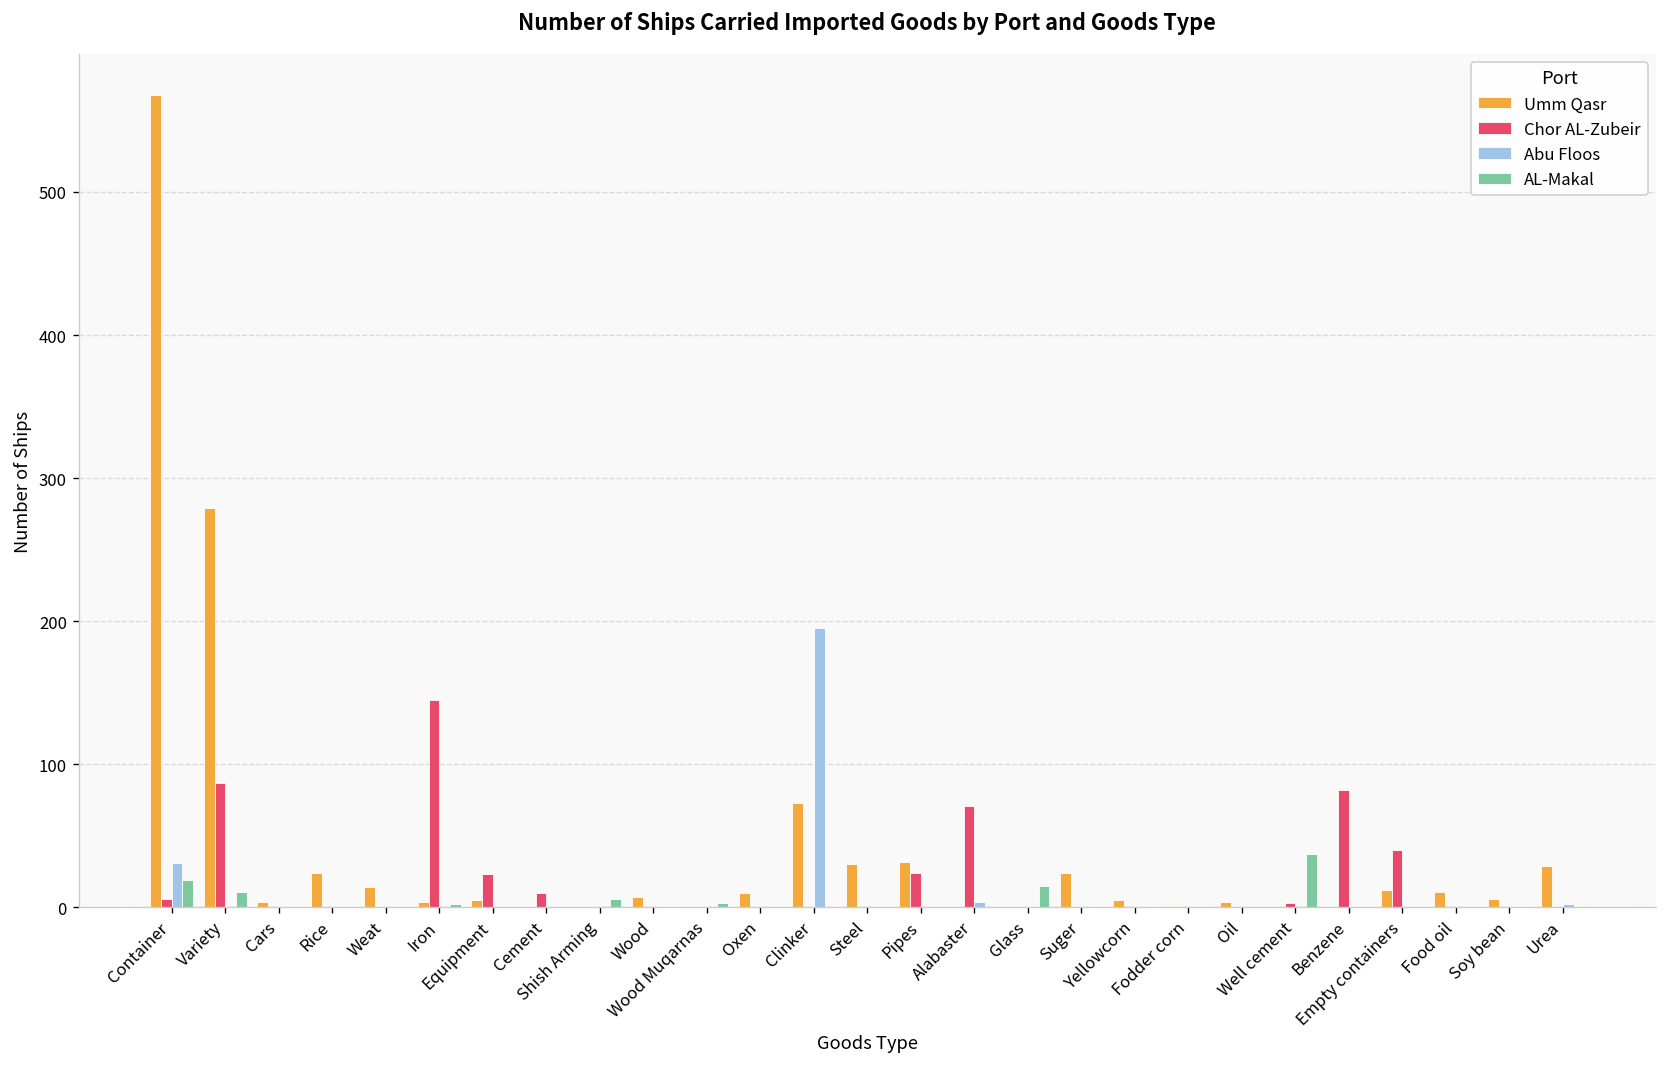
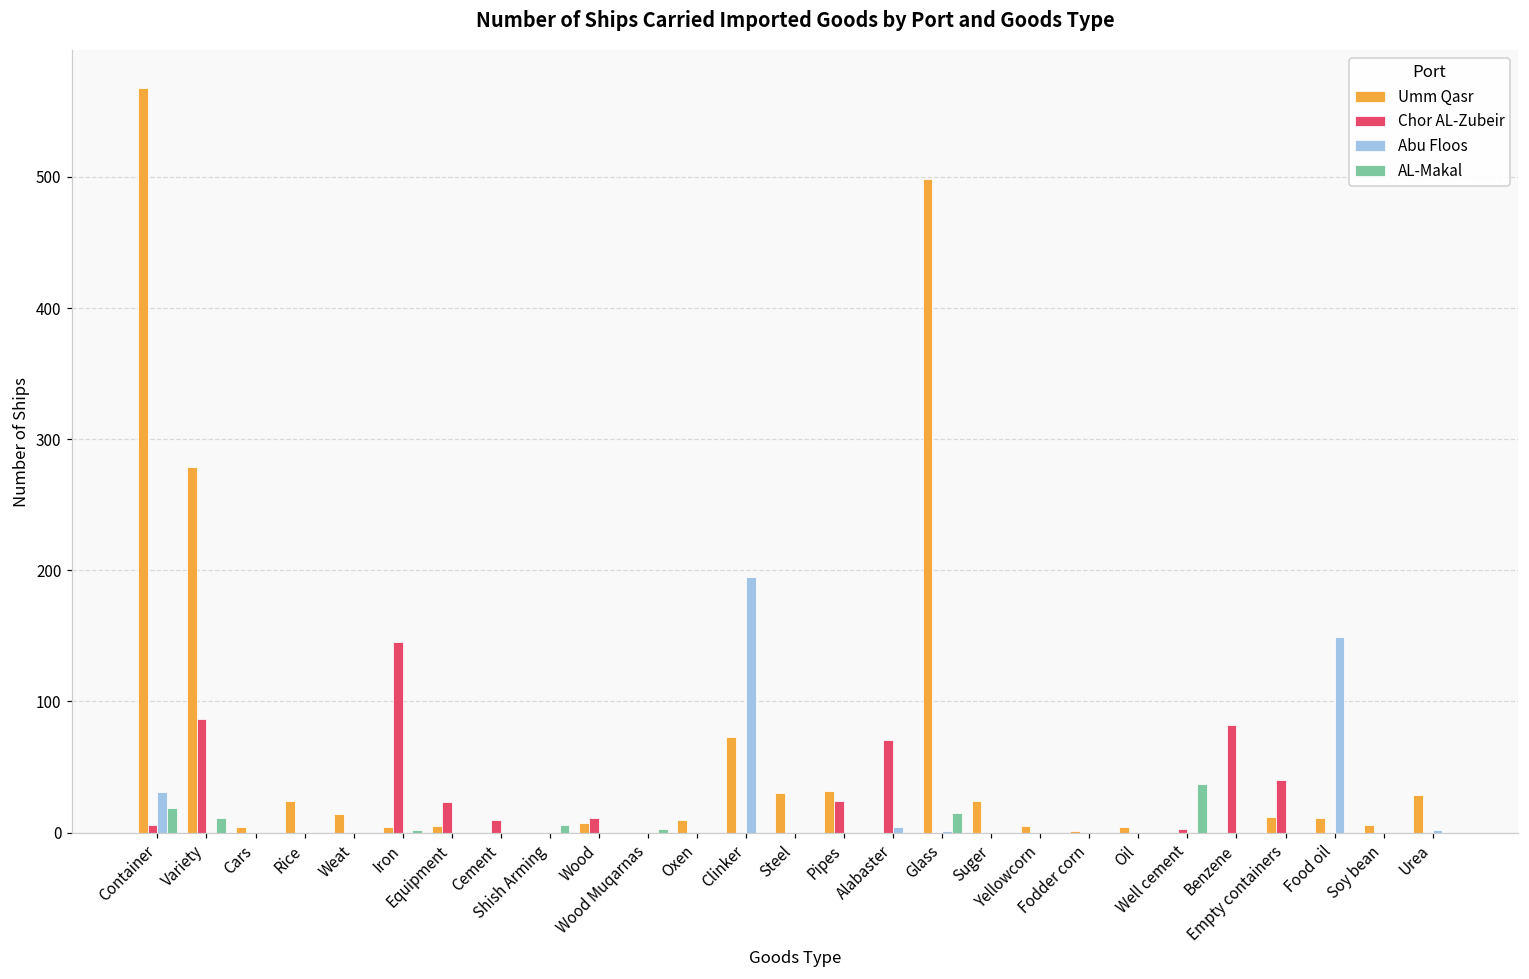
  {
    "Umm Qasr": {
      "Container": 568,
      "Variety": 279,
      "Cars": 4,
      "Rice": 24,
      "Weat": 14,
      "Iron": 4,
      "Equipment": 5,
      "Cement": 0,
      "Shish Arming": 0,
      "Wood": 7,
      "Wood Muqarnas": 0,
      "Oxen": 10,
      "Clinker": 73,
      "Steel": 30,
      "Pipes": 32,
      "Alabaster": 0,
-     "Glass": 0,
+     "Glass": 498,
      "Suger": 24,
      "Yellowcorn": 5,
      "Oil": 4,
      "Well cement": 0,
      "Benzene": 0,
      "Empty containers": 12,
      "Food oil": 11,
      "Soy bean": 6,
      "Urea": 29
    },
    "Chor AL-Zubeir": {
      "Container": 6,
      "Variety": 87,
      "Cars": 0,
      "Rice": 0,
      "Weat": 0,
      "Iron": 145,
      "Equipment": 23,
      "Cement": 10,
      "Shish Arming": 0,
-     "Wood": 0,
+     "Wood": 11,
      "Wood Muqarnas": 0,
      "Oxen": 0,
      "Clinker": 0,
      "Steel": 0,
      "Pipes": 24,
      "Alabaster": 71,
      "Glass": 0,
      "Suger": 0,
      "Yellowcorn": 0,
      "Fodder corn": 0,
      "Oil": 0,
      "Well cement": 3,
      "Benzene": 82,
      "Empty containers": 40,
      "Food oil": 0,
      "Soy bean": 0,
      "Urea": 0
    },
    "Abu Floos": {
      "Container": 31,
      "Variety": 0,
      "Cars": 0,
      "Rice": 0,
      "Weat": 0,
      "Iron": 0,
      "Equipment": 0,
      "Cement": 0,
      "Shish Arming": 0,
      "Wood": 0,
      "Wood Muqarnas": 0,
      "Oxen": 0,
      "Clinker": 195,
      "Steel": 0,
      "Pipes": 0,
      "Alabaster": 4,
      "Suger": 0,
      "Yellowcorn": 0,
      "Fodder corn": 0,
      "Oil": 0,
      "Well cement": 0,
      "Benzene": 0,
      "Empty containers": 0,
-     "Food oil": 0,
+     "Food oil": 149,
      "Soy bean": 0
    },
    "AL-Makal": {
      "Container": 19,
      "Variety": 11,
      "Cars": 0,
      "Rice": 0,
      "Weat": 0,
      "Equipment": 0,
      "Cement": 0,
      "Shish Arming": 6,
      "Wood": 0,
      "Wood Muqarnas": 3,
      "Oxen": 0,
      "Clinker": 0,
      "Steel": 0,
      "Pipes": 0,
      "Alabaster": 0,
      "Glass": 15,
      "Suger": 0,
      "Yellowcorn": 0,
      "Fodder corn": 0,
      "Oil": 0,
      "Well cement": 37,
      "Benzene": 0,
      "Empty containers": 0,
      "Food oil": 0,
      "Soy bean": 0,
      "Urea": 0
    }
  }
